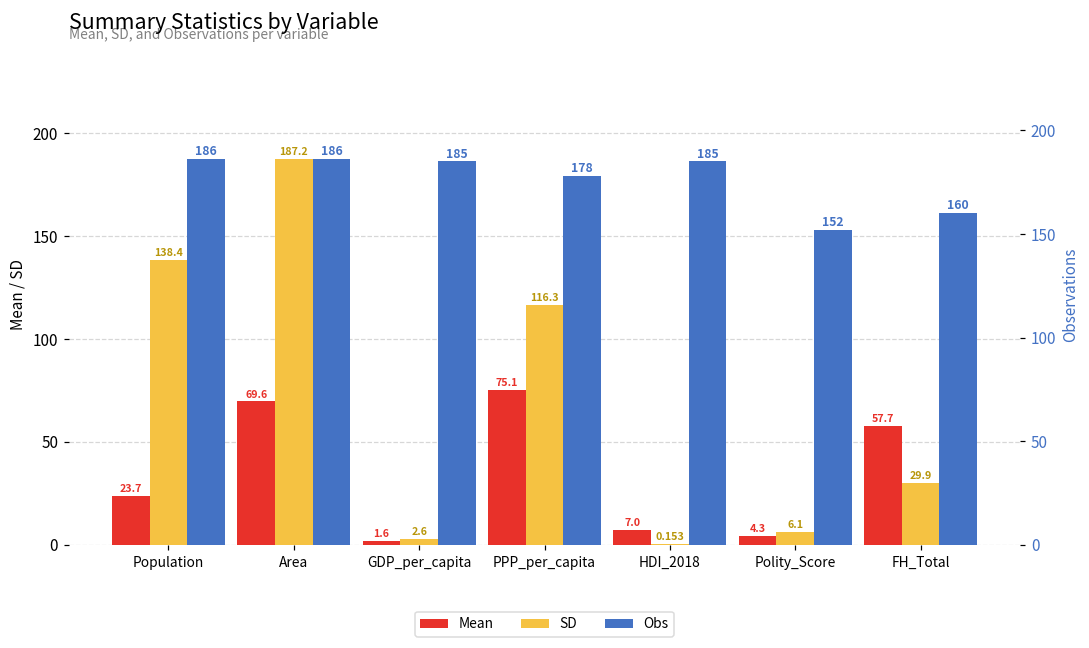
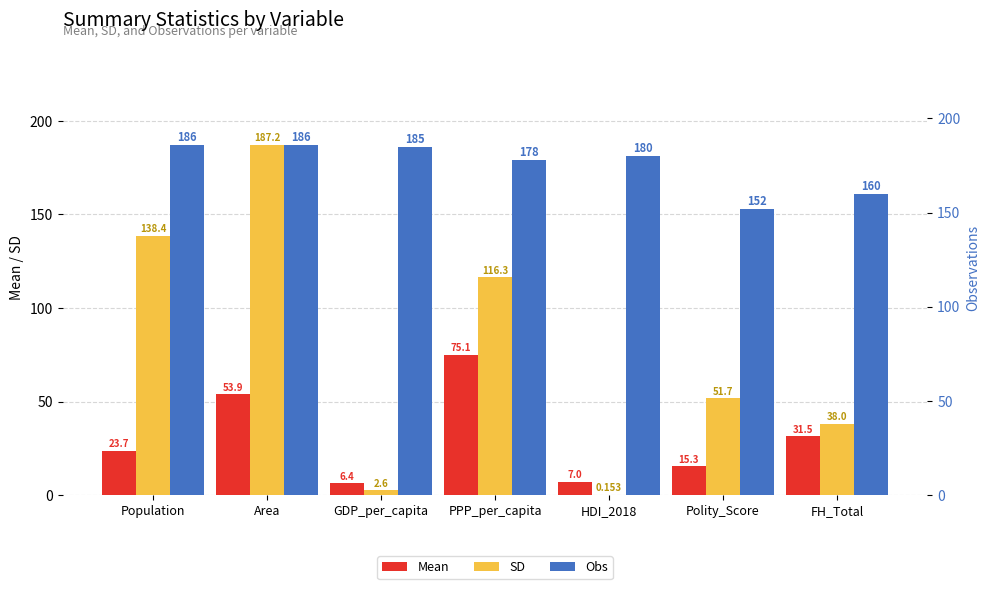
  {
    "Mean": {
      "Population": 23.7,
-     "Area": 69.6,
-     "GDP_per_capita": 1.6,
+     "Area": 53.9,
+     "GDP_per_capita": 6.4,
      "PPP_per_capita": 75.1,
      "HDI_2018": 7.0,
-     "Polity_Score": 4.3,
-     "FH_Total": 57.7
+     "Polity_Score": 15.3,
+     "FH_Total": 31.5
    },
    "SD": {
      "Population": 138.4,
      "Area": 187.2,
      "GDP_per_capita": 2.6,
      "PPP_per_capita": 116.3,
      "HDI_2018": 0.153,
-     "Polity_Score": 6.1,
-     "FH_Total": 29.9
+     "Polity_Score": 51.7,
+     "FH_Total": 38.0
    },
    "Obs": {
      "Population": 186,
      "Area": 186,
      "GDP_per_capita": 185,
      "PPP_per_capita": 178,
-     "HDI_2018": 185,
+     "HDI_2018": 180,
      "Polity_Score": 152,
      "FH_Total": 160
    }
  }
